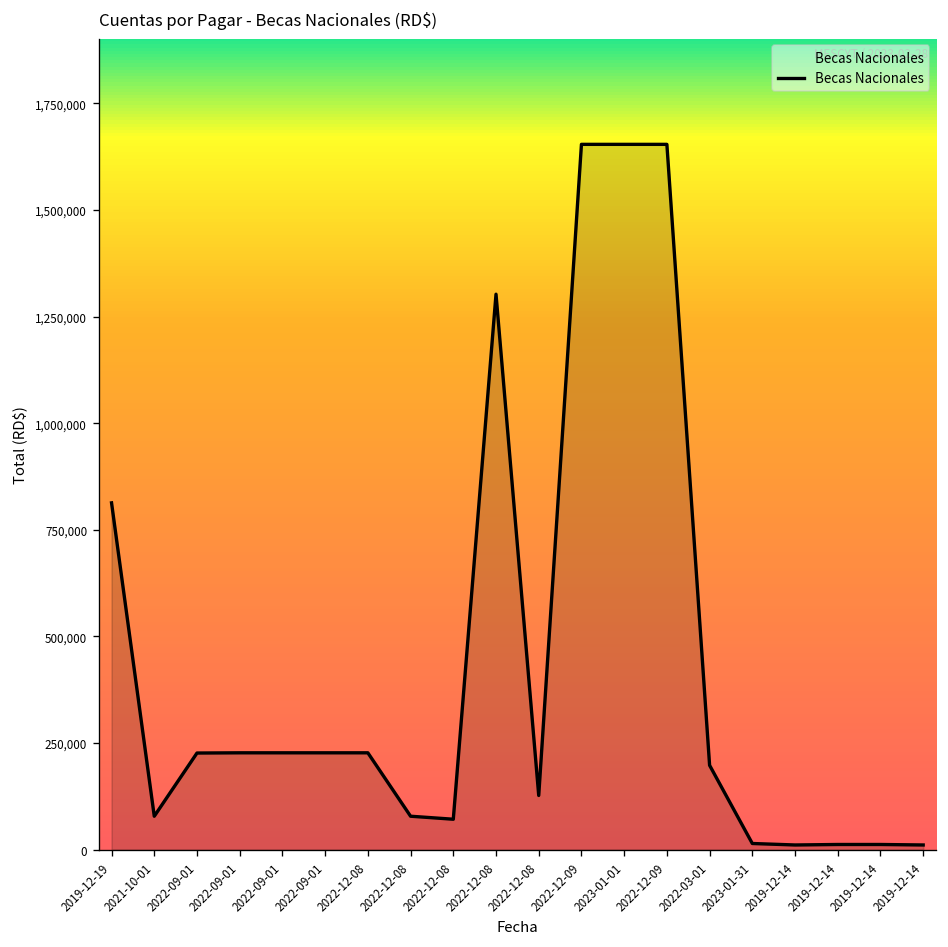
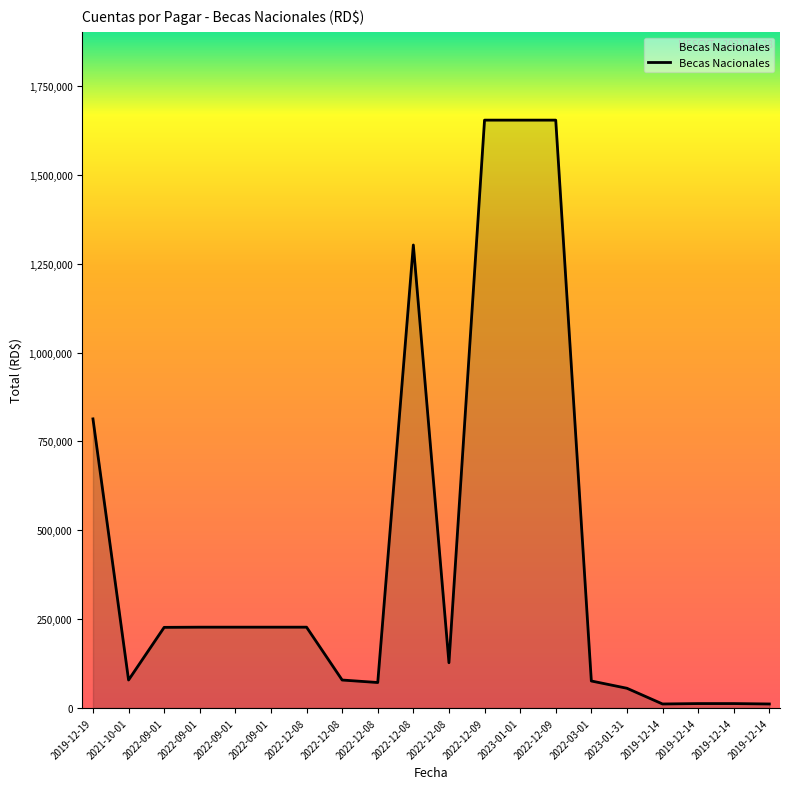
  {
    "2019-12-19": "810,000",
    "2021-10-01": "80,000",
    "2023-01-01": "1,650,000",
-   "2022-03-01": "200,000",
-   "2023-01-31": "10,000"
+   "2022-03-01": "80,000",
+   "2023-01-31": "60,000"
  }
